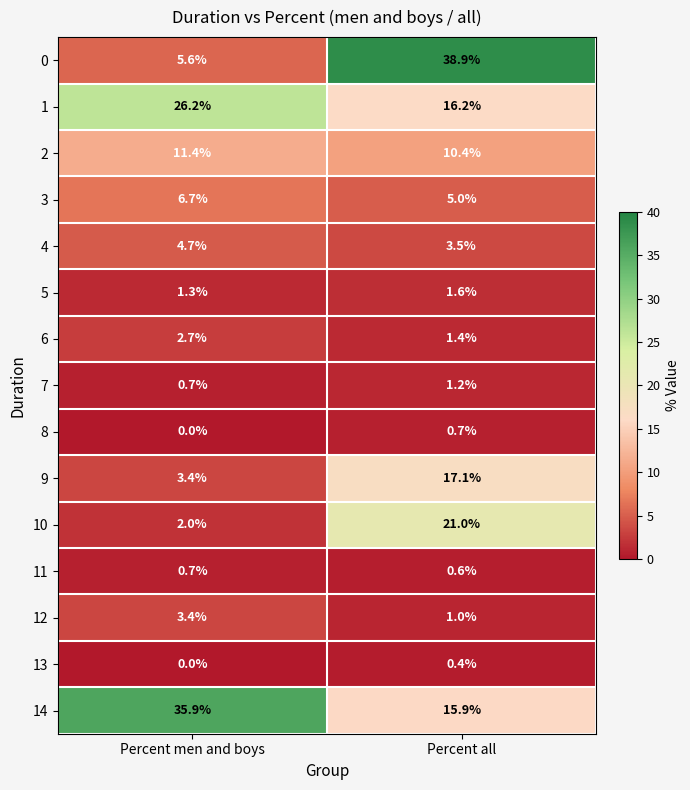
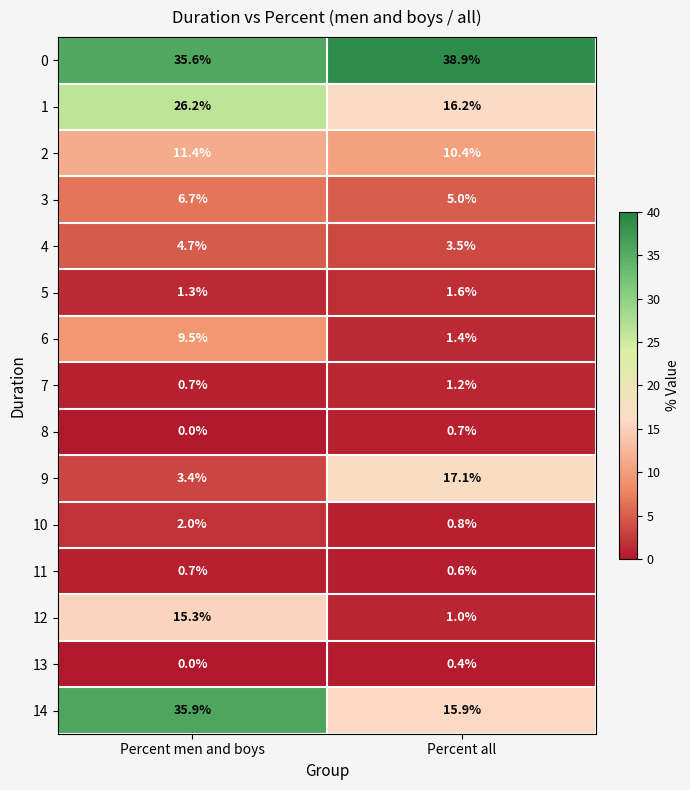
  {
    "0": {
-     "Percent men and boys": "5.6%",
+     "Percent men and boys": "35.6%",
      "Percent all": "38.9%"
    },
    "1": {
      "Percent men and boys": "26.2%",
      "Percent all": "16.2%"
    },
    "2": {
      "Percent men and boys": "11.4%",
      "Percent all": "10.4%"
    },
    "3": {
      "Percent men and boys": "6.7%",
      "Percent all": "5.0%"
    },
    "4": {
      "Percent men and boys": "4.7%",
      "Percent all": "3.5%"
    },
    "5": {
      "Percent men and boys": "1.3%",
      "Percent all": "1.6%"
    },
    "6": {
-     "Percent men and boys": "2.7%",
+     "Percent men and boys": "9.5%",
      "Percent all": "1.4%"
    },
    "7": {
      "Percent men and boys": "0.7%",
      "Percent all": "1.2%"
    },
    "8": {
      "Percent men and boys": "0.0%",
      "Percent all": "0.7%"
    },
    "9": {
      "Percent men and boys": "3.4%",
      "Percent all": "17.1%"
    },
    "10": {
      "Percent men and boys": "2.0%",
-     "Percent all": "21.0%"
+     "Percent all": "0.8%"
    },
    "11": {
      "Percent men and boys": "0.7%",
      "Percent all": "0.6%"
    },
    "12": {
-     "Percent men and boys": "3.4%",
+     "Percent men and boys": "15.3%",
      "Percent all": "1.0%"
    },
    "13": {
      "Percent men and boys": "0.0%",
      "Percent all": "0.4%"
    },
    "14": {
      "Percent men and boys": "35.9%",
      "Percent all": "15.9%"
    }
  }
